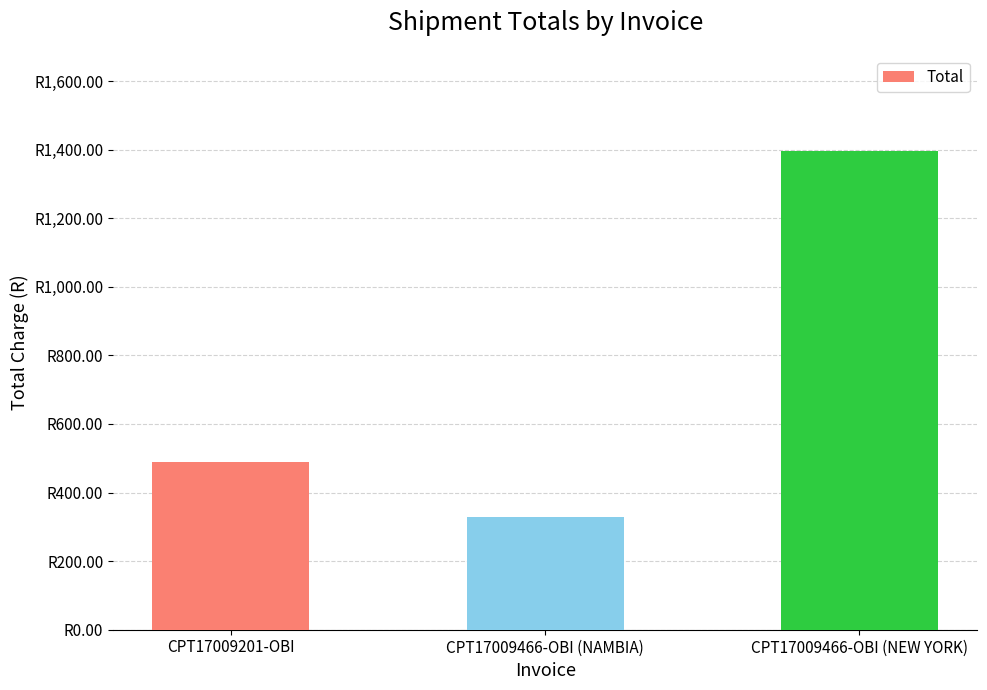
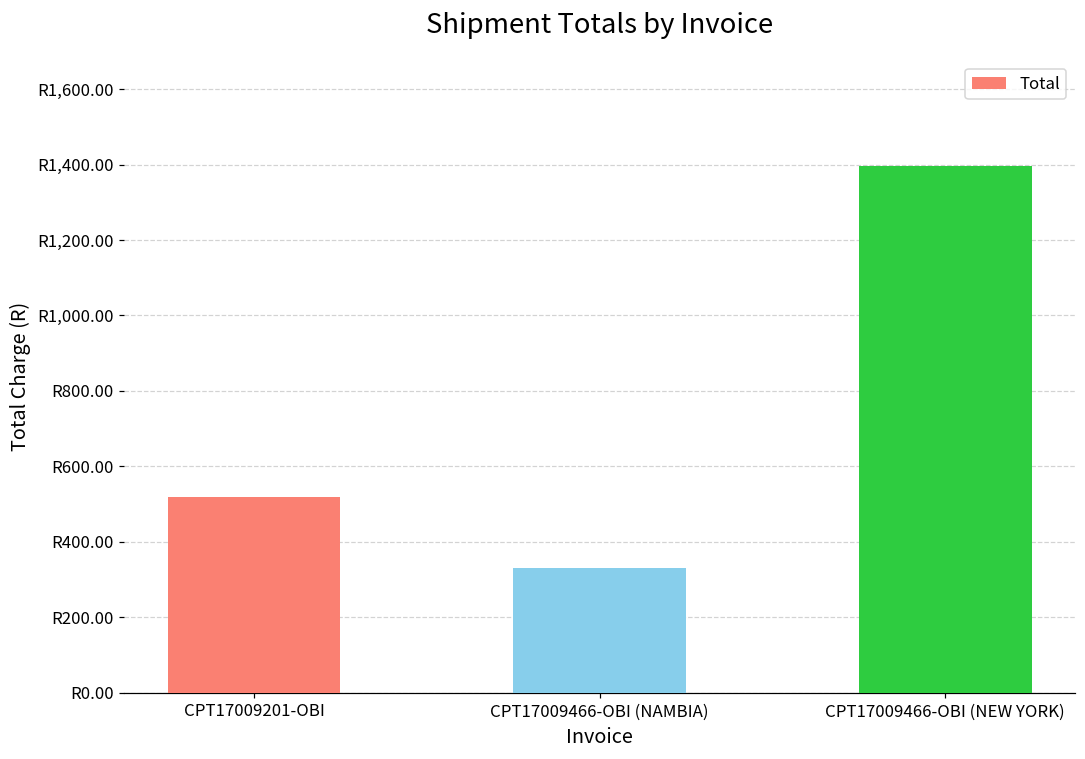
  {
-   "CPT17009201-OBI": "R490",
+   "CPT17009201-OBI": "R520",
    "CPT17009466-OBI (NAMBIA)": "R330",
    "CPT17009466-OBI (NEW YORK)": "R1,400"
  }
